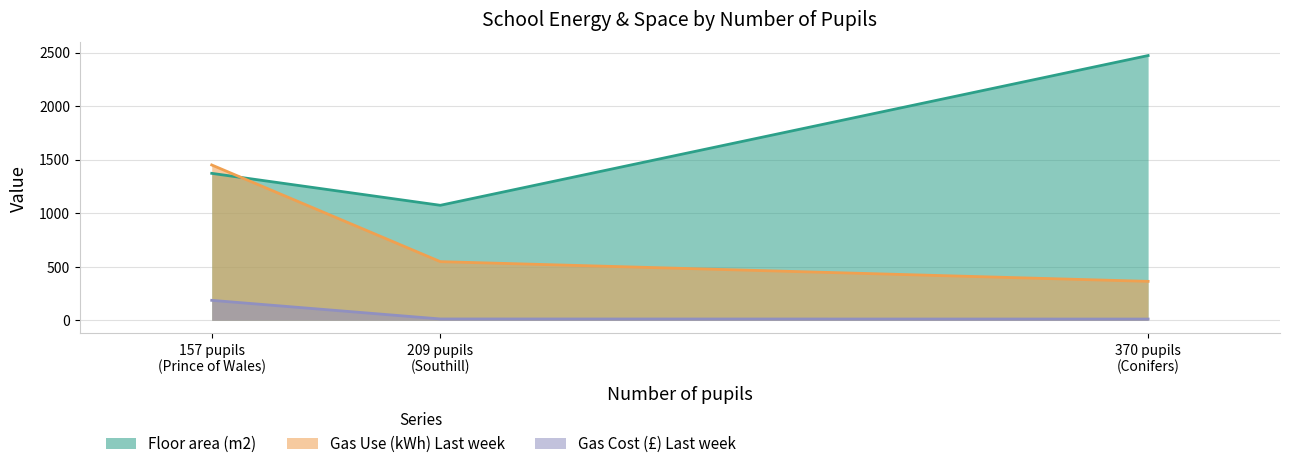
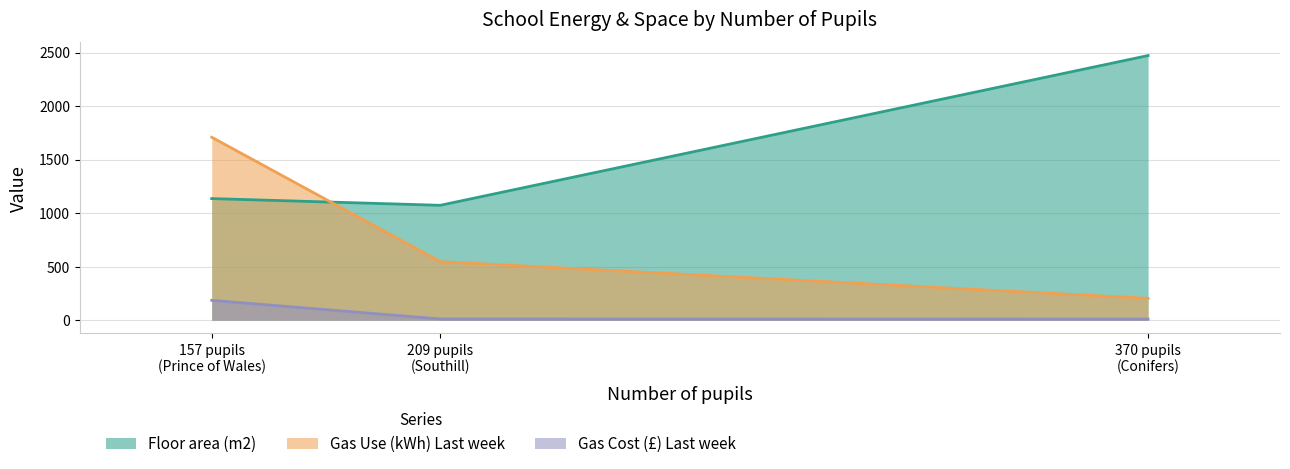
  {
    "Floor area (m2)": {
-     "157 pupils (Prince of Wales)": 1370,
+     "157 pupils (Prince of Wales)": 1140,
      "209 pupils (Southill)": 1070,
      "370 pupils (Conifers)": 2470
    },
    "Gas Use (kWh) Last week": {
-     "157 pupils (Prince of Wales)": 1450,
+     "157 pupils (Prince of Wales)": 1710,
      "209 pupils (Southill)": 550,
-     "370 pupils (Conifers)": 360
+     "370 pupils (Conifers)": 200
    },
    "Gas Cost (£) Last week": {
      "157 pupils (Prince of Wales)": 190,
      "209 pupils (Southill)": 10,
      "370 pupils (Conifers)": 10
    }
  }
